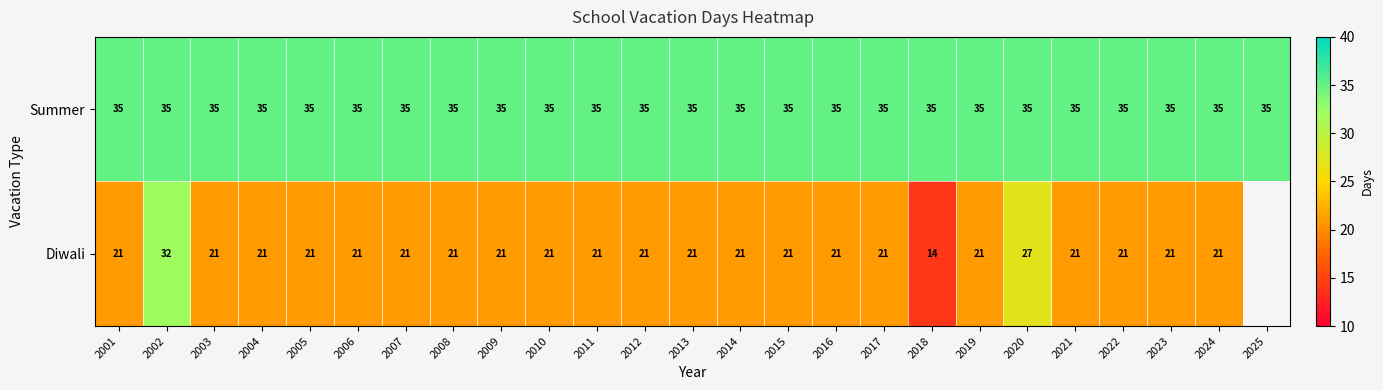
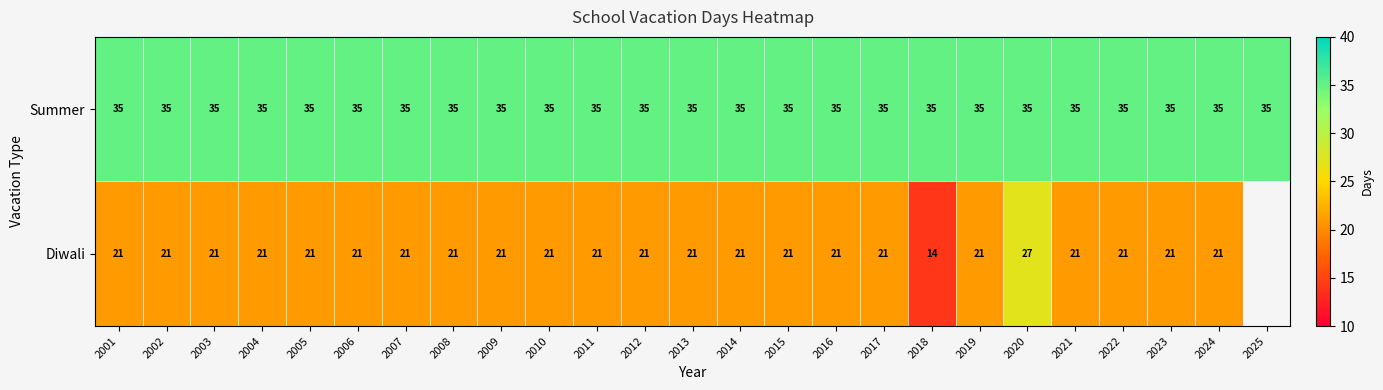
  {
    "Summer": {
      "2001": 35,
      "2002": 35,
      "2003": 35,
      "2004": 35,
      "2005": 35,
      "2006": 35,
      "2007": 35,
      "2008": 35,
      "2009": 35,
      "2010": 35,
      "2011": 35,
      "2012": 35,
      "2013": 35,
      "2014": 35,
      "2015": 35,
      "2016": 35,
      "2017": 35,
      "2018": 35,
      "2019": 35,
      "2020": 35,
      "2021": 35,
      "2022": 35,
      "2023": 35,
      "2024": 35,
      "2025": 35
    },
    "Diwali": {
      "2001": 21,
-     "2002": 32,
+     "2002": 21,
      "2003": 21,
      "2004": 21,
      "2005": 21,
      "2006": 21,
      "2007": 21,
      "2008": 21,
      "2009": 21,
      "2010": 21,
      "2011": 21,
      "2012": 21,
      "2013": 21,
      "2014": 21,
      "2015": 21,
      "2016": 21,
      "2017": 21,
      "2018": 14,
      "2019": 21,
      "2020": 27,
      "2021": 21,
      "2022": 21,
      "2023": 21,
      "2024": 21
    }
  }
